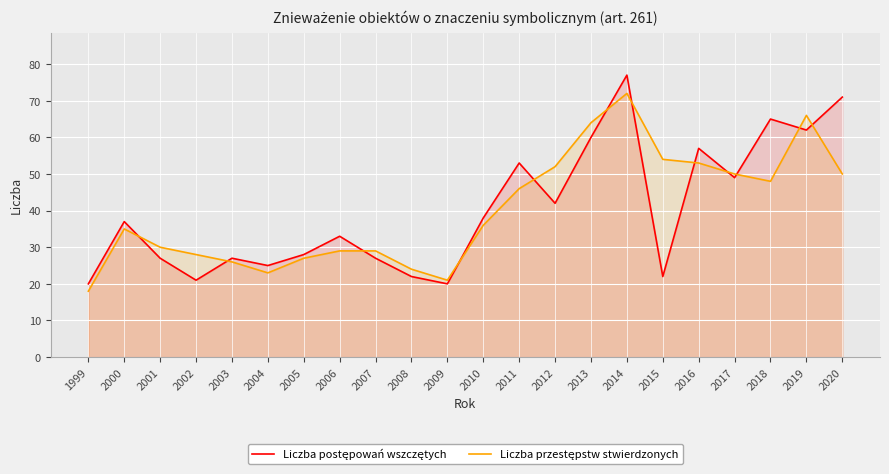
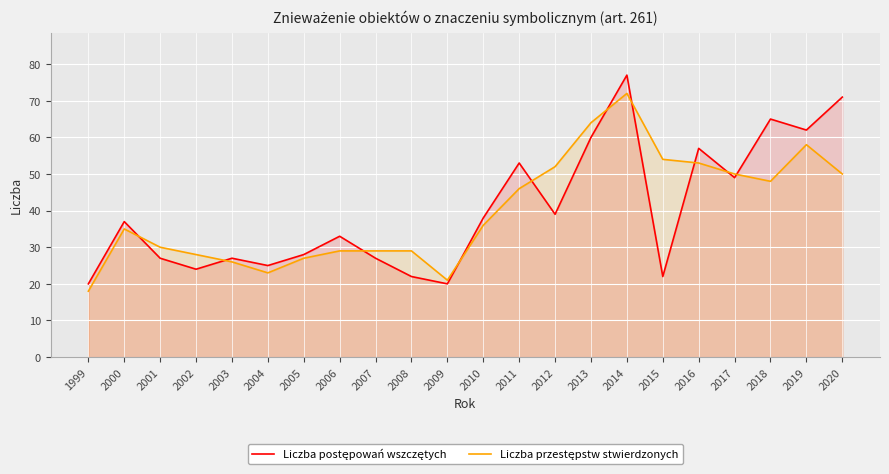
  {
    "Liczba postępowań wszczętych": {
      "1999": 20,
      "2000": 37,
      "2001": 27,
-     "2002": 21,
+     "2002": 24,
      "2003": 27,
      "2004": 25,
      "2005": 28,
      "2006": 33,
      "2007": 27,
      "2008": 22,
      "2009": 20,
      "2010": 38,
      "2011": 53,
-     "2012": 42,
+     "2012": 39,
      "2013": 60,
      "2014": 77,
      "2015": 22,
      "2016": 57,
      "2017": 49,
      "2018": 65,
      "2019": 62,
      "2020": 71
    },
    "Liczba przestępstw stwierdzonych": {
      "1999": 18,
      "2000": 35,
      "2001": 30,
      "2002": 28,
      "2003": 26,
      "2004": 23,
      "2005": 27,
      "2006": 29,
      "2007": 29,
-     "2008": 24,
+     "2008": 29,
      "2009": 21,
      "2010": 36,
      "2011": 46,
      "2012": 52,
      "2013": 64,
      "2014": 72,
      "2015": 54,
      "2016": 53,
      "2017": 50,
      "2018": 48,
-     "2019": 66,
+     "2019": 58,
      "2020": 50
    }
  }
